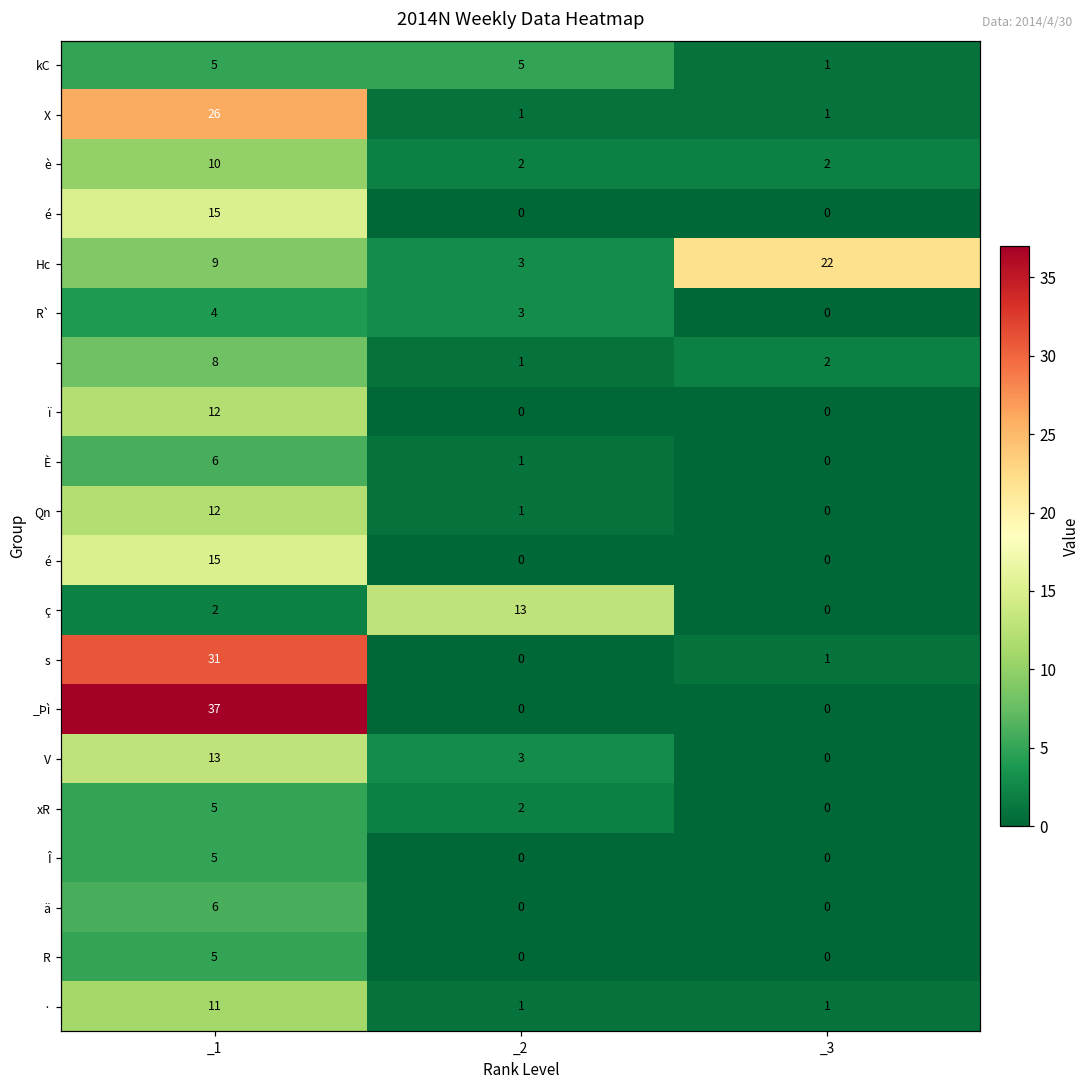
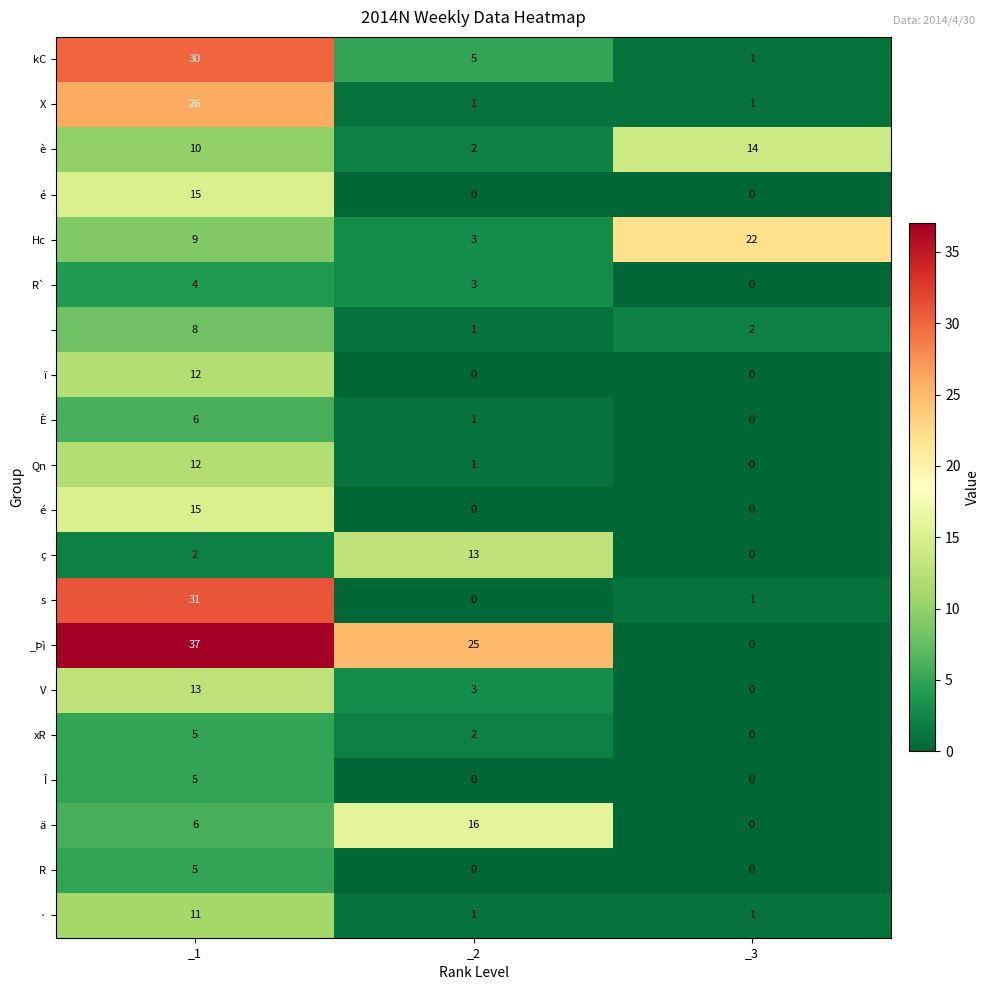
  {
    "kC": {
-     "_1": 5,
+     "_1": 30,
      "_2": 5,
      "_3": 1
    },
    "X": {
      "_1": 26,
      "_2": 1,
      "_3": 1
    },
    "è": {
      "_1": 10,
      "_2": 2,
-     "_3": 2
+     "_3": 14
    },
    "Hc": {
      "_1": 9,
      "_2": 3,
      "_3": 22
    },
    "R`": {
      "_1": 4,
      "_2": 3,
      "_3": 0
    },
    "ï": {
      "_1": 12,
      "_2": 0,
      "_3": 0
    },
    "È": {
      "_1": 6,
      "_2": 1,
      "_3": 0
    },
    "Qn": {
      "_1": 12,
      "_2": 1,
      "_3": 0
    },
    "ç": {
      "_1": 2,
      "_2": 13,
      "_3": 0
    },
    "s": {
      "_1": 31,
      "_2": 0,
      "_3": 1
    },
    "_Þì": {
      "_1": 37,
-     "_2": 0,
+     "_2": 25,
      "_3": 0
    },
    "V": {
      "_1": 13,
      "_2": 3,
      "_3": 0
    },
    "xR": {
      "_1": 5,
      "_2": 2,
      "_3": 0
    },
    "Î": {
      "_1": 5,
      "_2": 0,
      "_3": 0
    },
    "ä": {
      "_1": 6,
-     "_2": 0,
+     "_2": 16,
      "_3": 0
    },
    "R": {
      "_1": 5,
      "_2": 0,
      "_3": 0
    },
    "·": {
      "_1": 11,
      "_2": 1,
      "_3": 1
    }
  }
